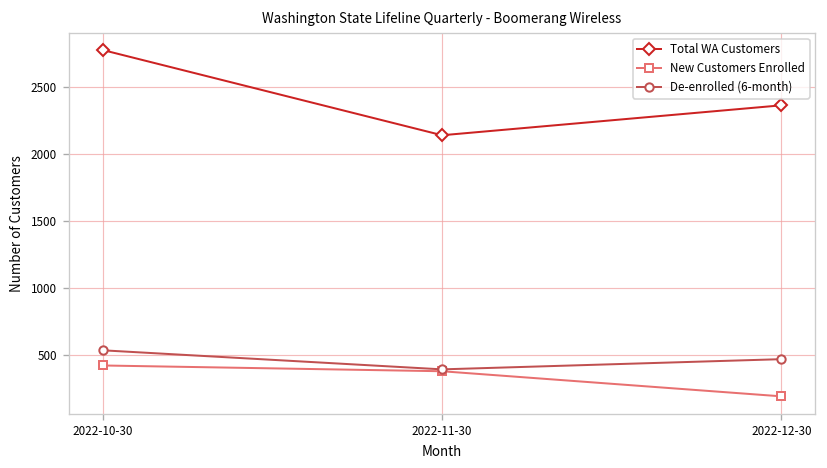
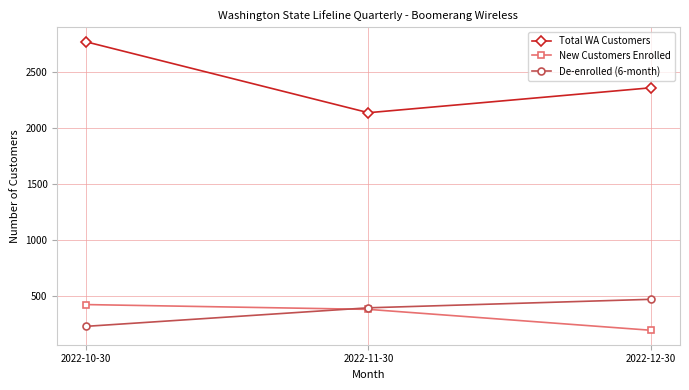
  {
    "Total WA Customers": {
      "2022-10-30": 2770,
      "2022-11-30": 2140,
      "2022-12-30": 2360
    },
    "New Customers Enrolled": {
      "2022-10-30": 420,
      "2022-12-30": 190
    },
    "De-enrolled (6-month)": {
-     "2022-10-30": 540,
+     "2022-10-30": 230,
      "2022-12-30": 470
    }
  }
